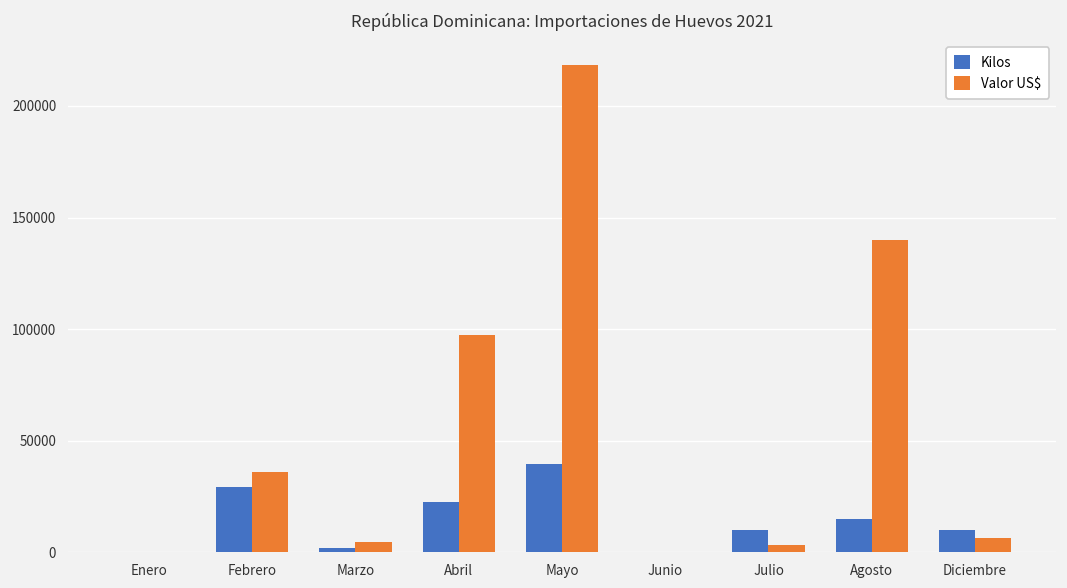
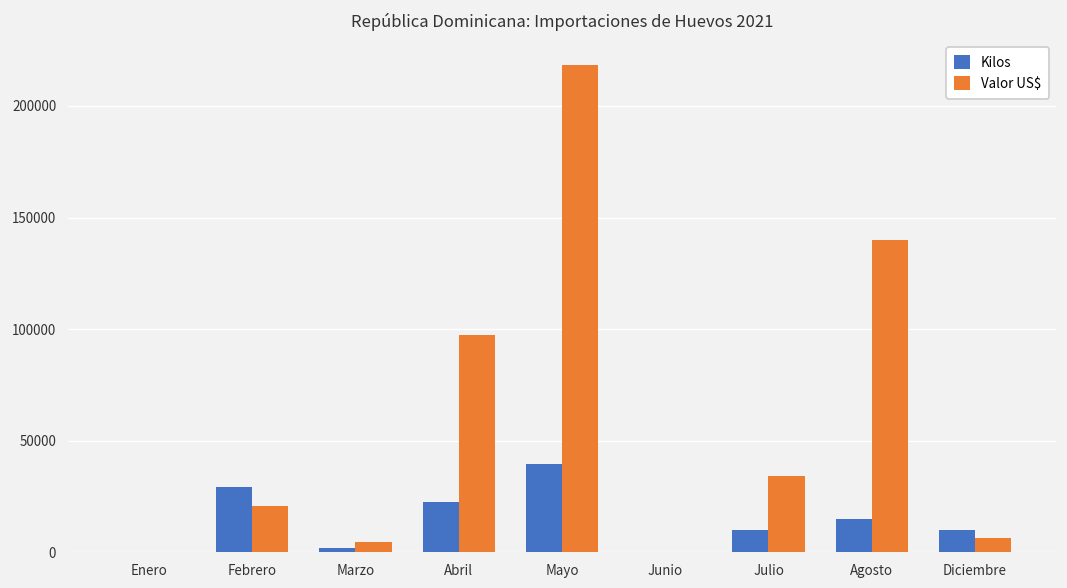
  {
    "Kilos": {
      "Enero": 0,
      "Febrero": 29000,
      "Marzo": 2000,
      "Abril": 23000,
      "Mayo": 40000,
      "Junio": 0,
      "Julio": 10000,
      "Agosto": 15000,
      "Diciembre": 10000
    },
    "Valor US$": {
      "Enero": 0,
-     "Febrero": 36000,
+     "Febrero": 21000,
      "Marzo": 5000,
      "Abril": 97000,
      "Mayo": 218000,
      "Junio": 0,
-     "Julio": 3000,
+     "Julio": 34000,
      "Agosto": 140000,
      "Diciembre": 7000
    }
  }
